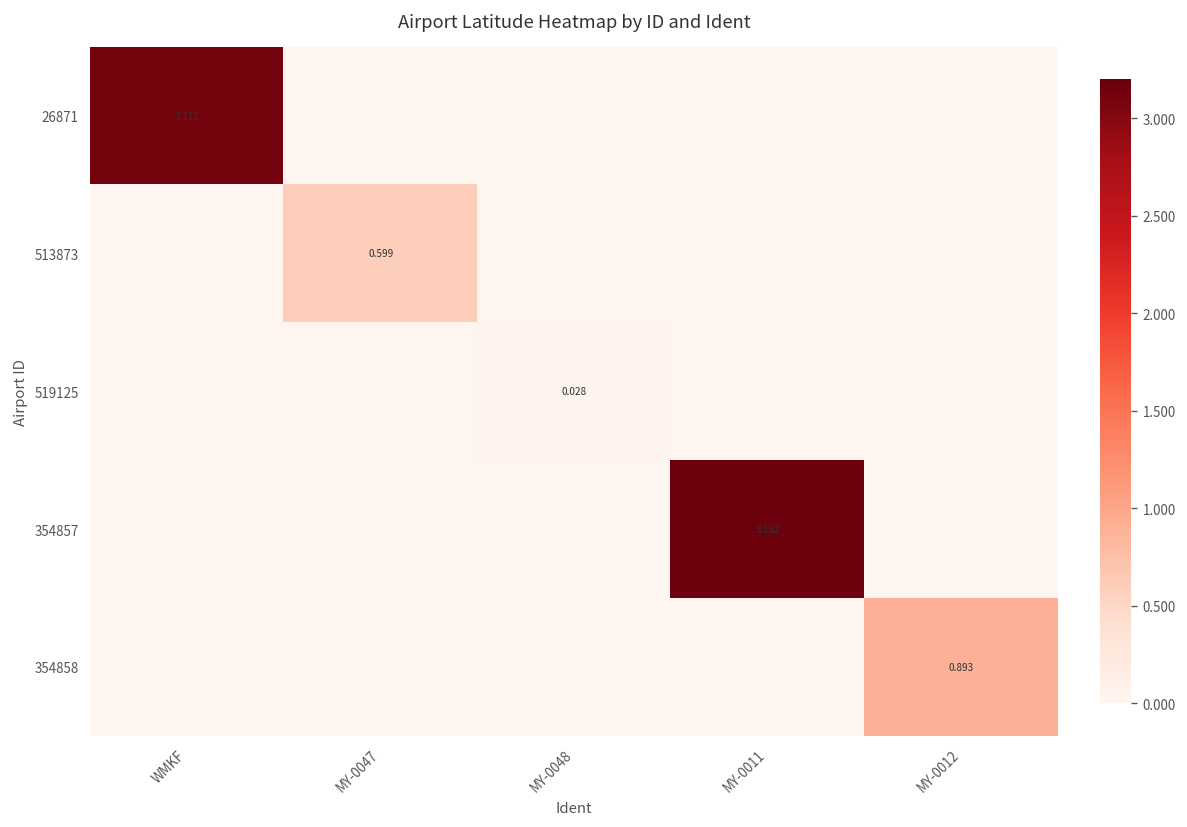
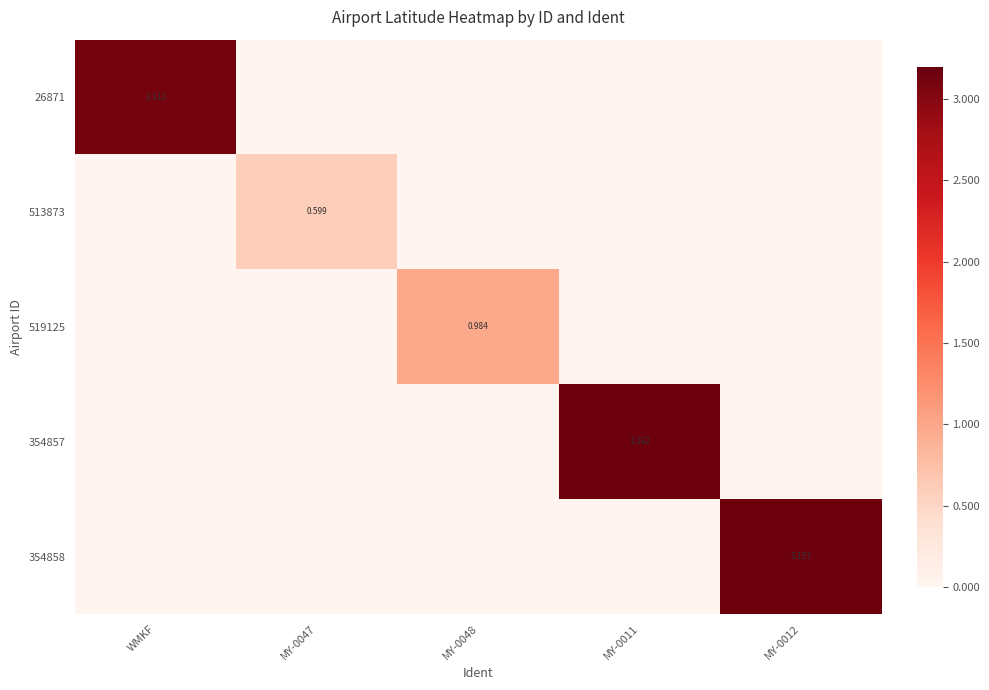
  {
    "26871": {
      "WMKF": 3.112
    },
    "513873": {
      "MY-0047": 0.599
    },
    "519125": {
-     "MY-0048": 0.028
+     "MY-0048": 0.984
    },
    "354857": {
      "MY-0011": 3.162
    },
    "354858": {
-     "MY-0012": 0.893
+     "MY-0012": 3.157
    }
  }
